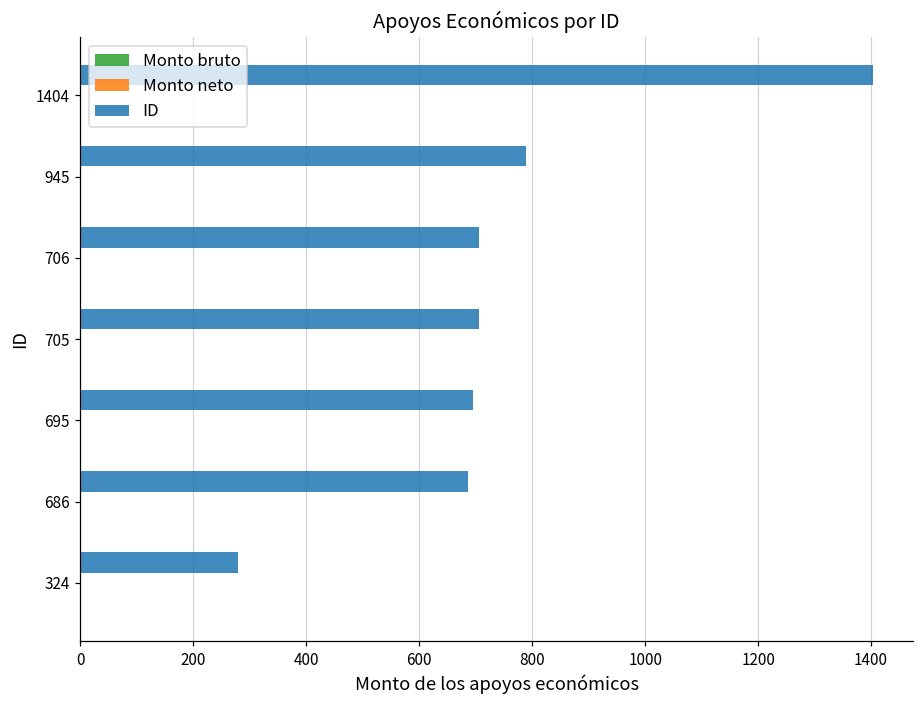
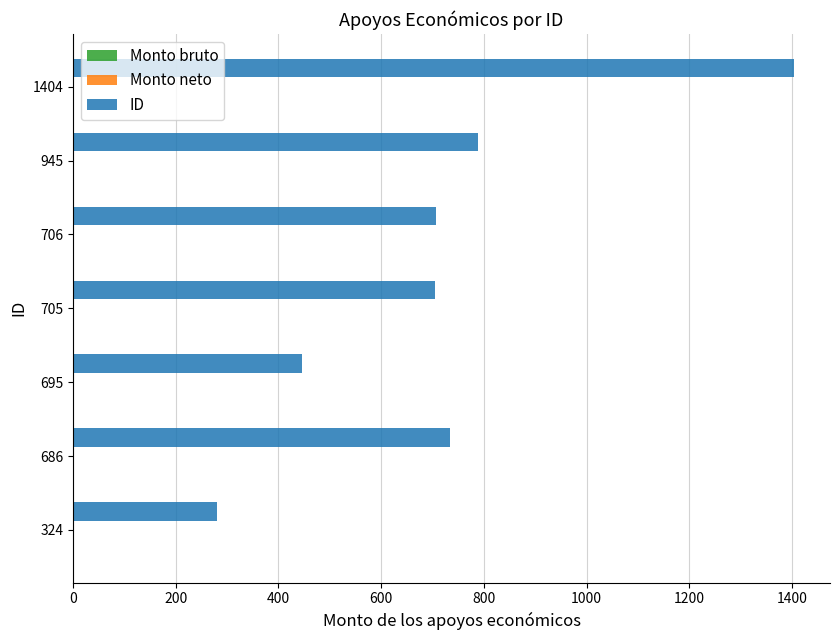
  {
    "Monto bruto": {
      "1404": 0,
      "945": 0,
      "706": 0,
      "705": 0,
      "695": 0,
      "686": 0,
      "324": 0
    },
    "Monto neto": {
      "1404": 0,
      "945": 0,
      "706": 0,
      "705": 0,
      "695": 0,
      "686": 0,
      "324": 0
    },
    "ID": {
      "1404": 1400,
      "945": 790,
      "706": 710,
      "705": 710,
-     "695": 700,
-     "686": 690,
+     "695": 450,
+     "686": 730,
      "324": 280
    }
  }
